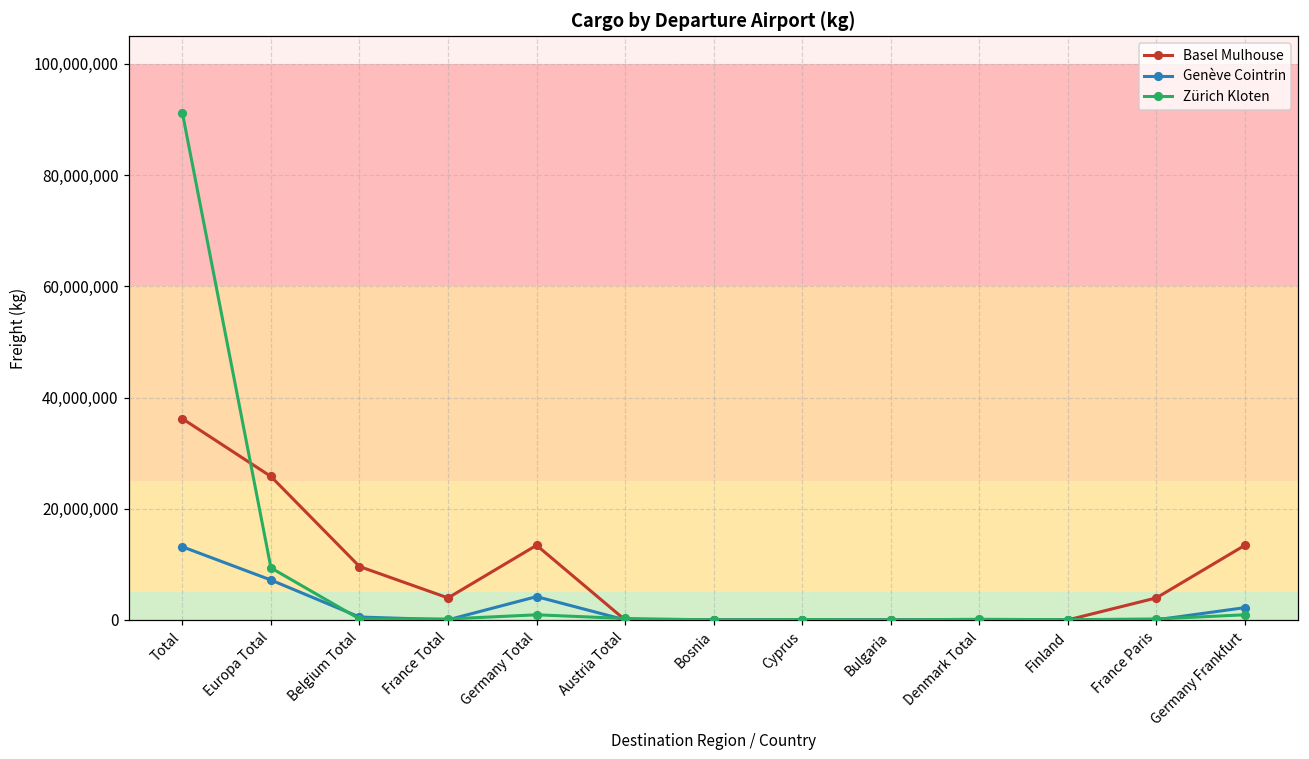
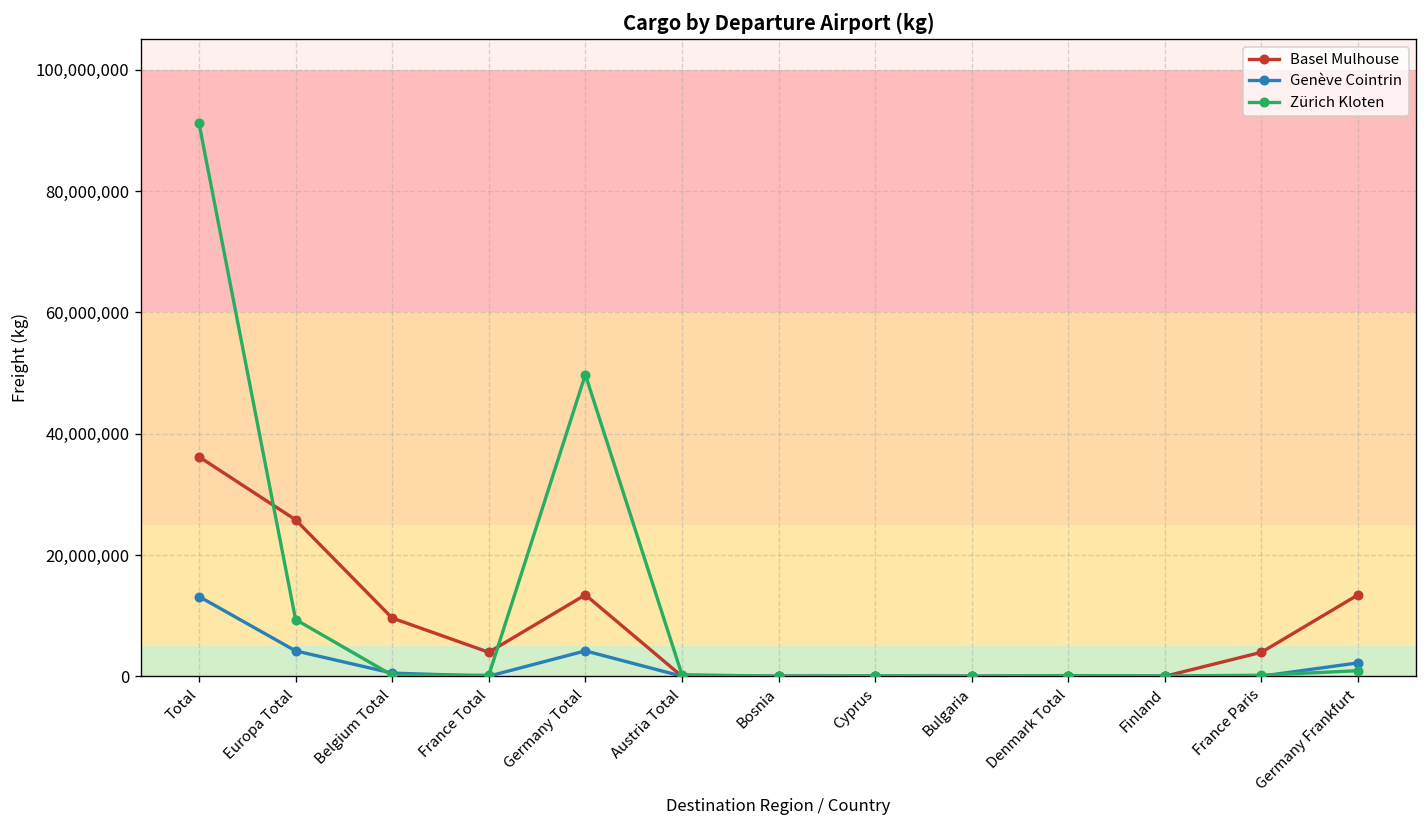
  {
    "Basel Mulhouse": {
      "Total": "36,000,000",
      "Europa Total": "26,000,000",
      "Belgium Total": "10,000,000",
      "France Total": "4,000,000",
      "Germany Total": "13,000,000",
      "France Paris": "4,000,000",
      "Germany Frankfurt": "13,000,000"
    },
    "Genève Cointrin": {
      "Total": "13,000,000",
-     "Europa Total": "7,000,000",
+     "Europa Total": "4,000,000",
      "Germany Total": "4,000,000",
      "Germany Frankfurt": "2,000,000"
    },
    "Zürich Kloten": {
      "Total": "91,000,000",
      "Europa Total": "9,000,000",
-     "Germany Total": "1,000,000",
+     "Germany Total": "50,000,000",
      "Germany Frankfurt": "1,000,000"
    }
  }
